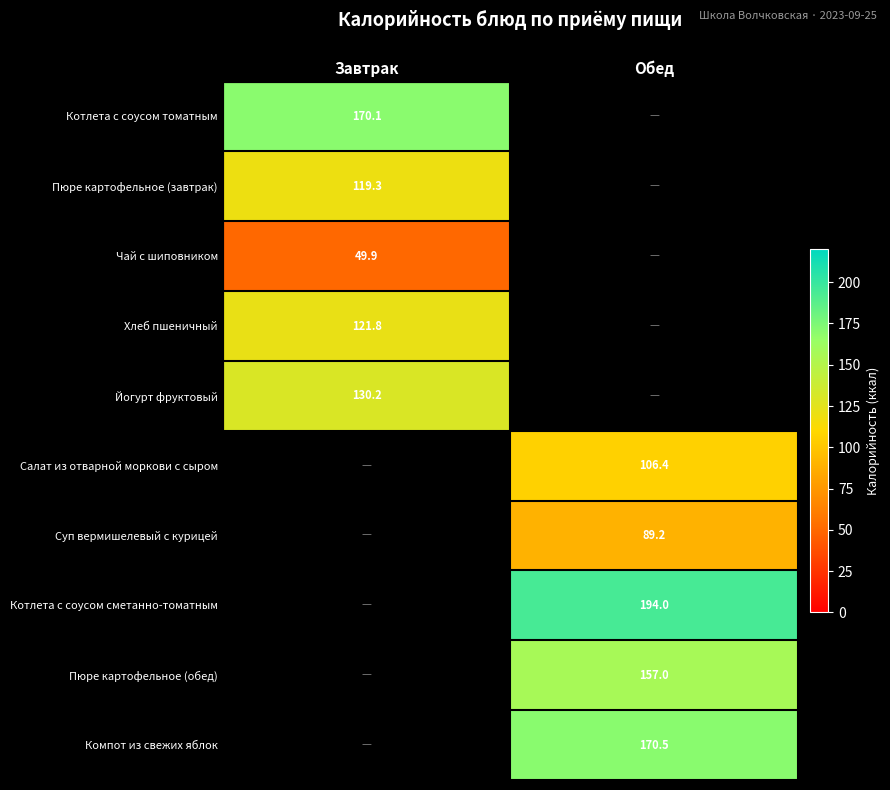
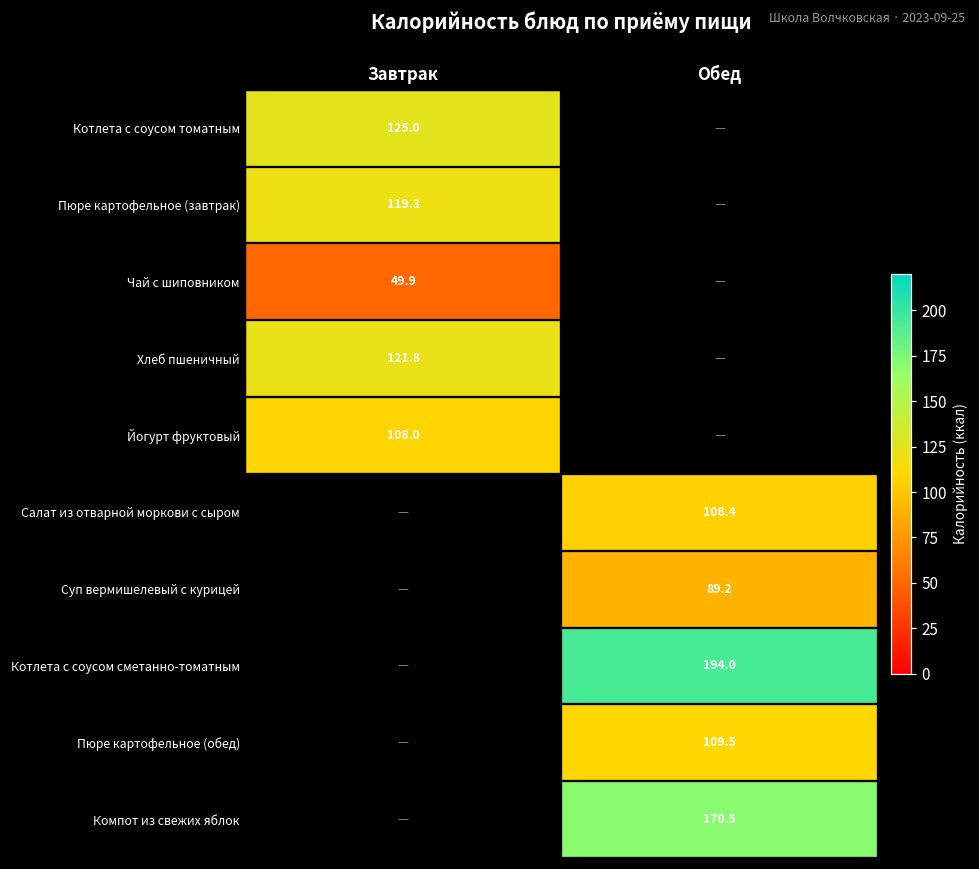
  {
    "Котлета с соусом томатным": {
-     "Завтрак": 170.1
+     "Завтрак": 125.0
    },
    "Пюре картофельное (завтрак)": {
      "Завтрак": 119.3
    },
    "Чай с шиповником": {
      "Завтрак": 49.9
    },
    "Хлеб пшеничный": {
      "Завтрак": 121.8
    },
    "Йогурт фруктовый": {
-     "Завтрак": 130.2
+     "Завтрак": 108.0
    },
    "Салат из отварной моркови с сыром": {
      "Обед": 106.4
    },
    "Суп вермишелевый с курицей": {
      "Обед": 89.2
    },
    "Котлета с соусом сметанно-томатным": {
      "Обед": 194.0
    },
    "Пюре картофельное (обед)": {
-     "Обед": 157.0
+     "Обед": 109.5
    },
    "Компот из свежих яблок": {
      "Обед": 170.5
    }
  }
